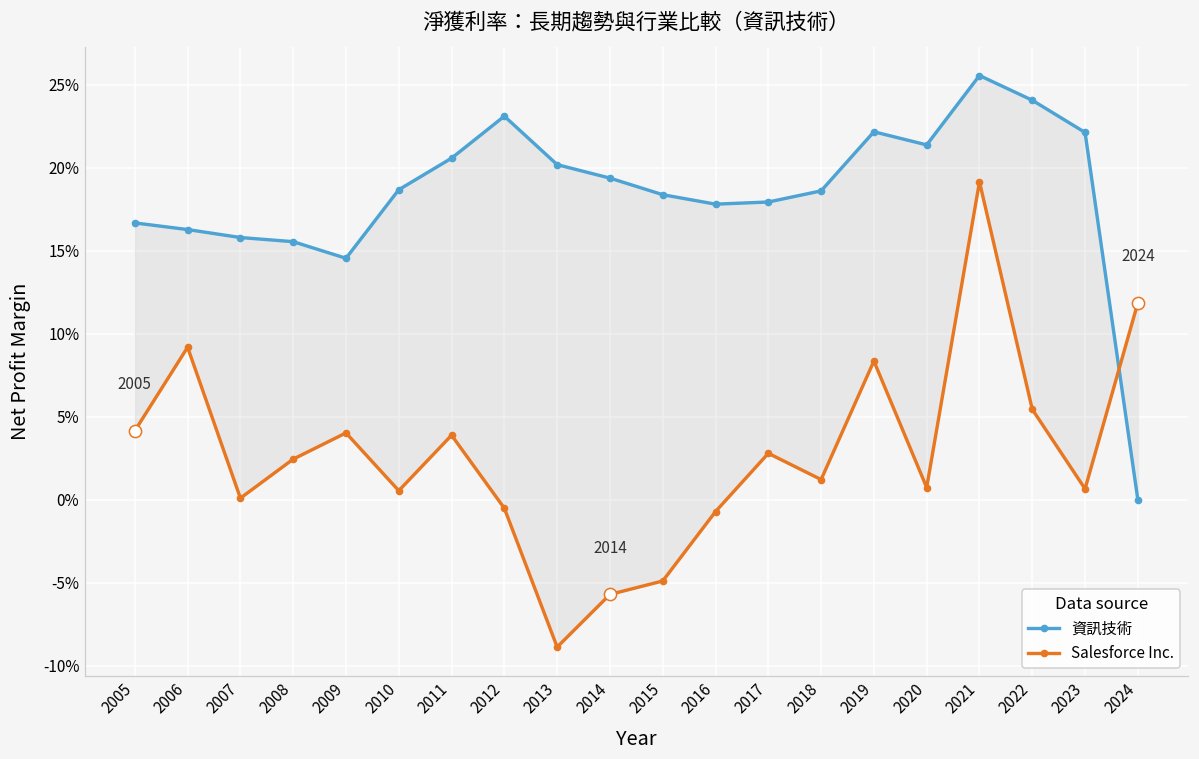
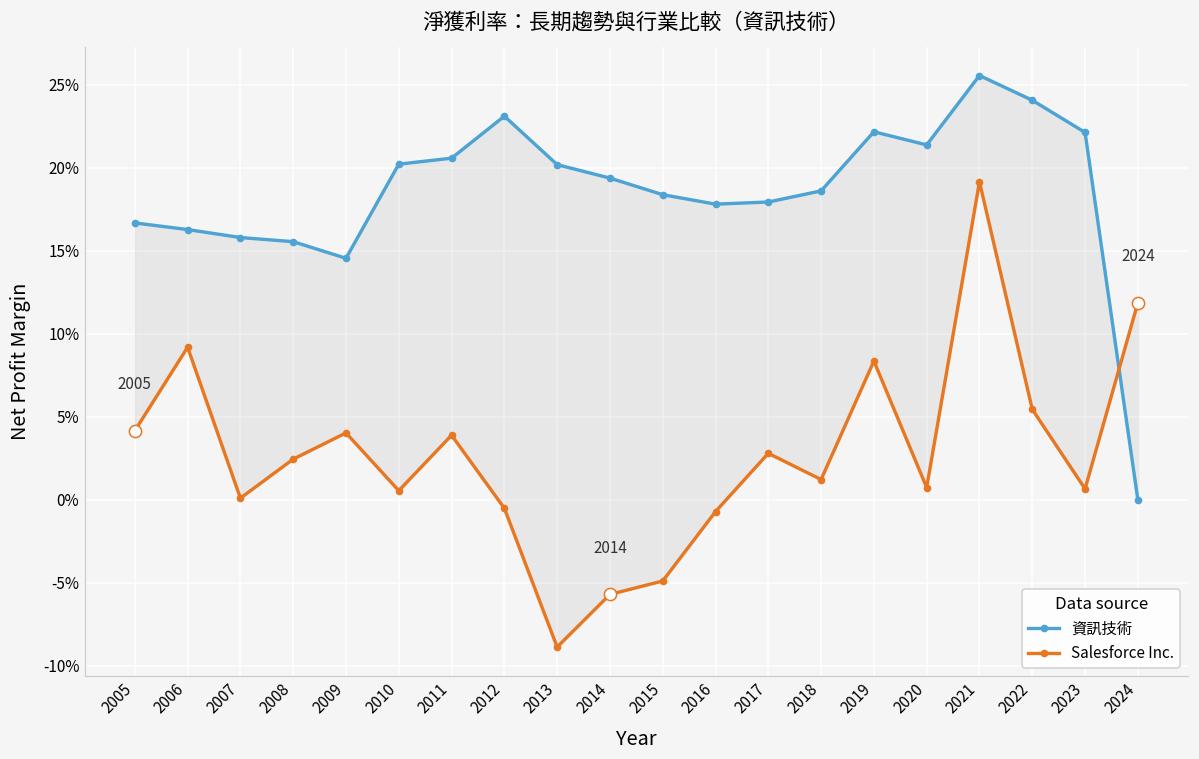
  {
    "資訊技術": {
-     "2010": "18.7%",
+     "2010": "20.2%",
      "2024": "0.0%"
    },
    "Salesforce Inc.": {
      "2006": "9.2%",
      "2007": "0.1%",
      "2008": "2.5%",
      "2009": "4.0%",
      "2010": "0.5%",
      "2011": "3.9%",
      "2012": "-0.5%",
      "2013": "-8.9%",
      "2015": "-4.9%",
      "2016": "-0.7%",
      "2017": "2.8%",
      "2018": "1.2%",
      "2019": "8.4%",
      "2020": "0.7%",
      "2021": "19.2%",
      "2022": "5.5%",
      "2023": "0.7%"
    }
  }
